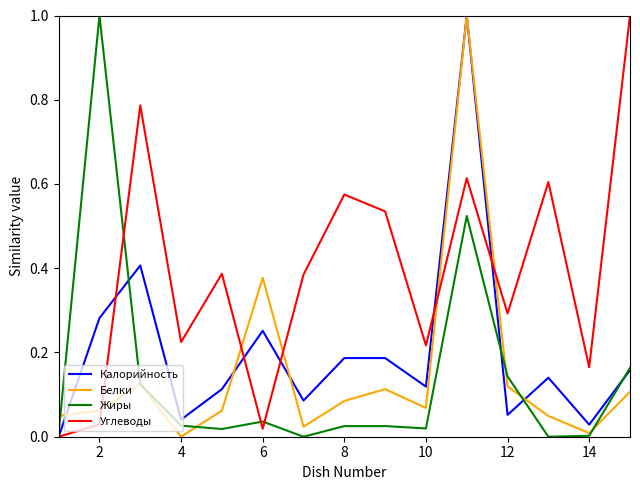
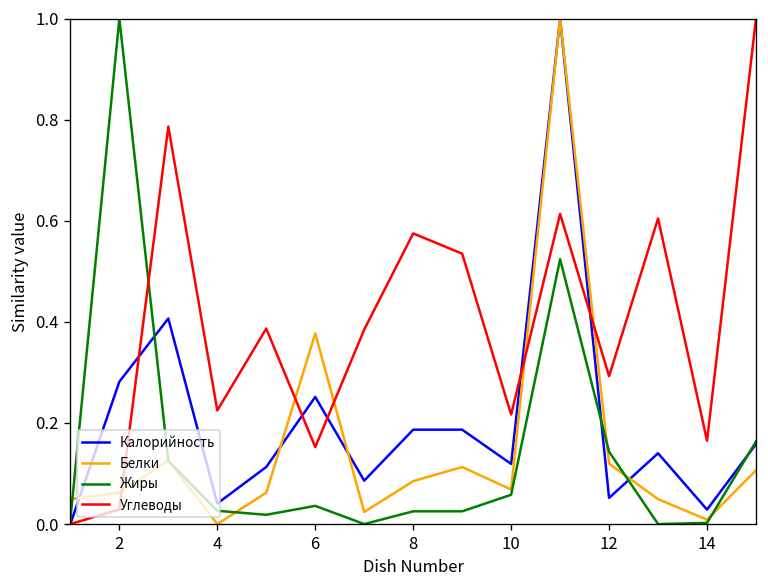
  {
    "Калорийность": {
      "2": 0.28,
      "6": 0.25,
      "8": 0.19,
      "10": 0.12,
      "12": 0.05,
      "14": 0.03
    },
    "Белки": {
      "4": 0.00,
      "6": 0.38,
      "8": 0.08,
      "10": 0.07,
      "12": 0.12,
      "14": 0.01
    },
    "Жиры": {
      "2": 1.00,
      "6": 0.04,
      "8": 0.03,
-     "10": 0.02,
+     "10": 0.06,
      "12": 0.14,
      "14": 0.00
    },
    "Углеводы": {
      "4": 0.22,
-     "6": 0.02,
+     "6": 0.15,
      "8": 0.58,
      "10": 0.22,
      "12": 0.29,
      "14": 0.16
    }
  }
